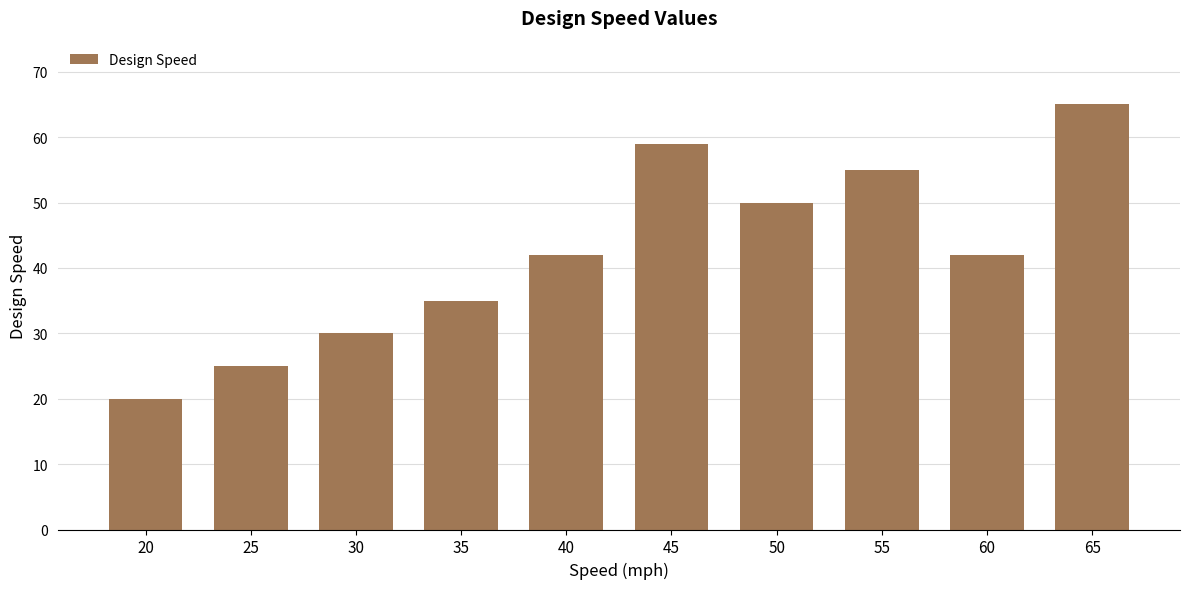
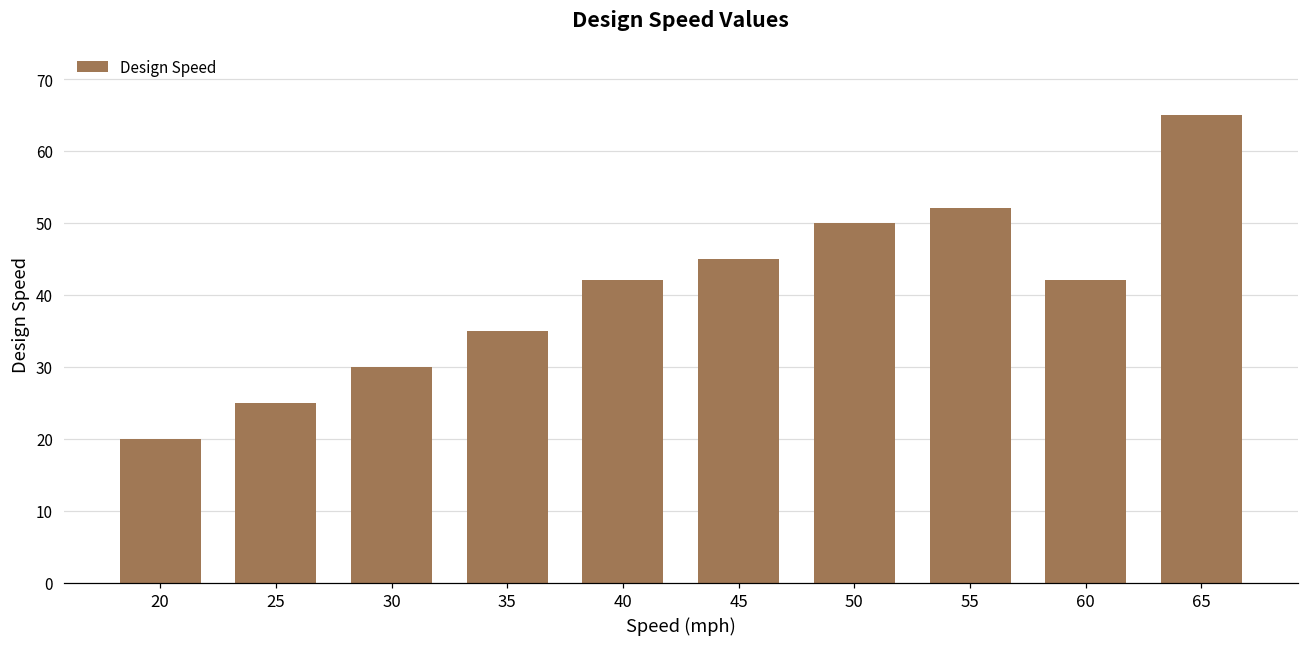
  {
    "20": 20,
    "25": 25,
    "30": 30,
    "35": 35,
    "40": 42,
-   "45": 59,
+   "45": 45,
    "50": 50,
-   "55": 55,
+   "55": 52,
    "60": 42,
    "65": 65
  }
